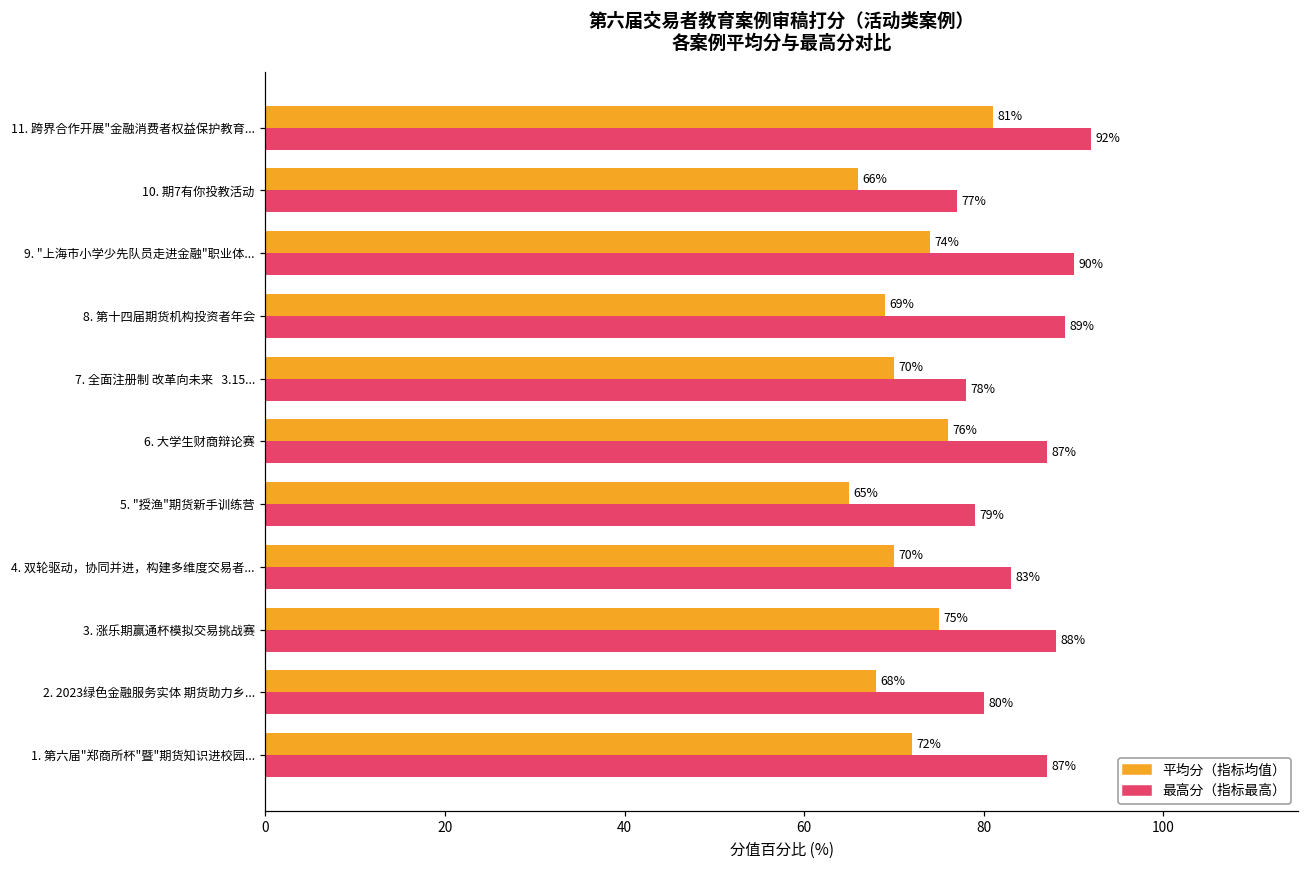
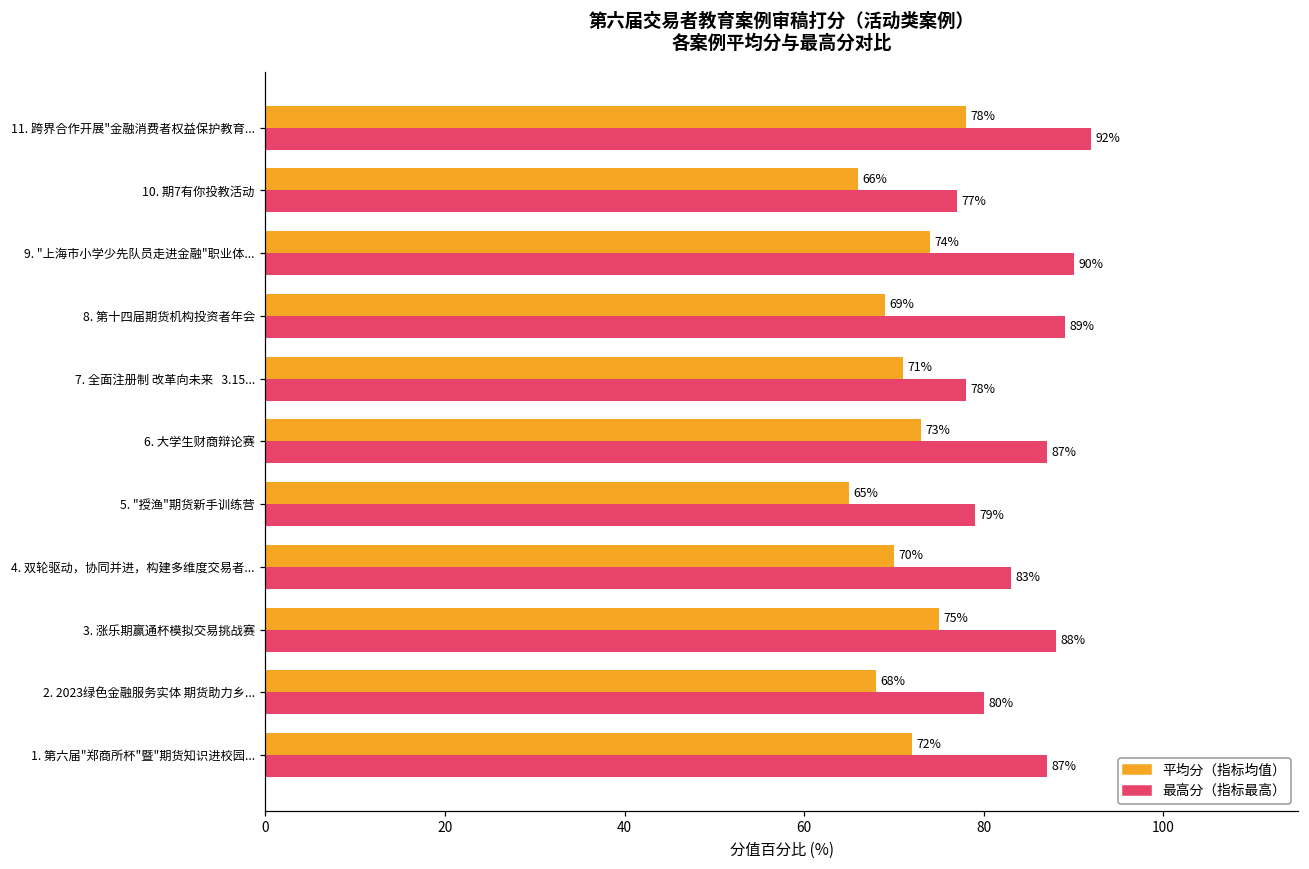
  {
    "平均分（指标均值）": {
-     "11. 跨界合作开展\"金融消费者权益保护教育...": "81%",
+     "11. 跨界合作开展\"金融消费者权益保护教育...": "78%",
      "10. 期7有你投教活动": "66%",
      "9. \"上海市小学少先队员走进金融\"职业体...": "74%",
      "8. 第十四届期货机构投资者年会": "69%",
-     "7. 全面注册制 改革向未来 3.15...": "70%",
-     "6. 大学生财商辩论赛": "76%",
+     "7. 全面注册制 改革向未来 3.15...": "71%",
+     "6. 大学生财商辩论赛": "73%",
      "5. \"授渔\"期货新手训练营": "65%",
      "4. 双轮驱动，协同并进，构建多维度交易者...": "70%",
      "3. 涨乐期赢通杯模拟交易挑战赛": "75%",
      "2. 2023绿色金融服务实体 期货助力乡...": "68%",
      "1. 第六届\"郑商所杯\"暨\"期货知识进校园...": "72%"
    },
    "最高分（指标最高）": {
      "11. 跨界合作开展\"金融消费者权益保护教育...": "92%",
      "10. 期7有你投教活动": "77%",
      "9. \"上海市小学少先队员走进金融\"职业体...": "90%",
      "8. 第十四届期货机构投资者年会": "89%",
      "7. 全面注册制 改革向未来 3.15...": "78%",
      "6. 大学生财商辩论赛": "87%",
      "5. \"授渔\"期货新手训练营": "79%",
      "4. 双轮驱动，协同并进，构建多维度交易者...": "83%",
      "3. 涨乐期赢通杯模拟交易挑战赛": "88%",
      "2. 2023绿色金融服务实体 期货助力乡...": "80%",
      "1. 第六届\"郑商所杯\"暨\"期货知识进校园...": "87%"
    }
  }
